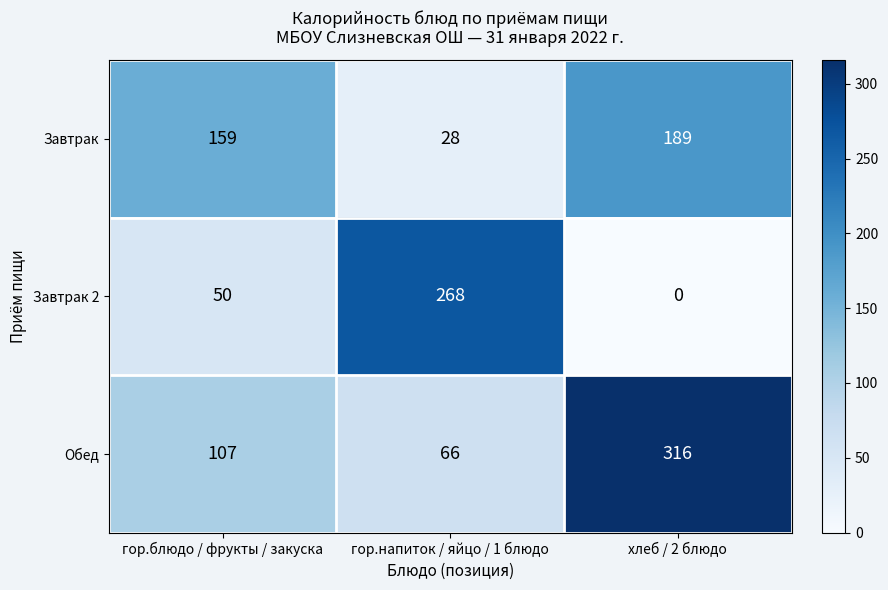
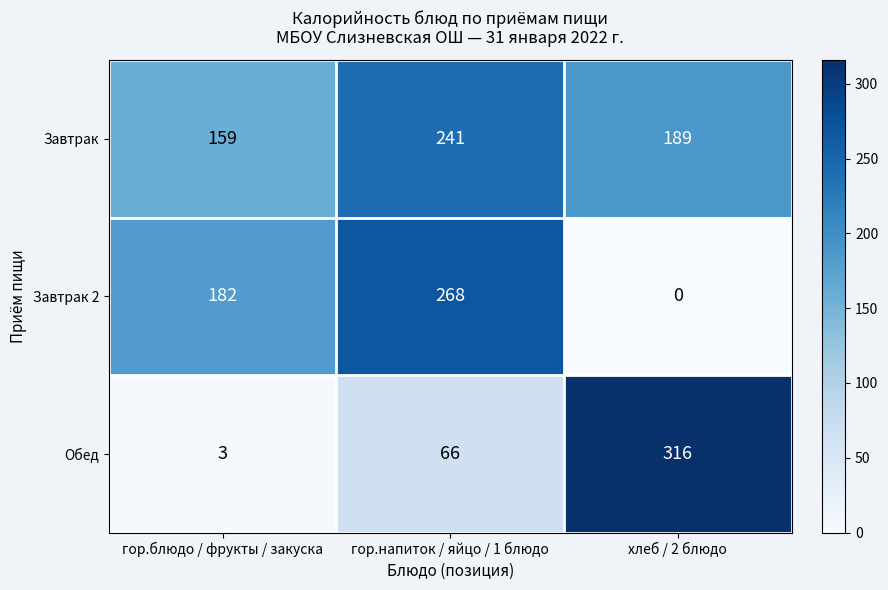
  {
    "Завтрак": {
      "гор.блюдо / фрукты / закуска": 159,
-     "гор.напиток / яйцо / 1 блюдо": 28,
+     "гор.напиток / яйцо / 1 блюдо": 241,
      "хлеб / 2 блюдо": 189
    },
    "Завтрак 2": {
-     "гор.блюдо / фрукты / закуска": 50,
+     "гор.блюдо / фрукты / закуска": 182,
      "гор.напиток / яйцо / 1 блюдо": 268,
      "хлеб / 2 блюдо": 0
    },
    "Обед": {
-     "гор.блюдо / фрукты / закуска": 107,
+     "гор.блюдо / фрукты / закуска": 3,
      "гор.напиток / яйцо / 1 блюдо": 66,
      "хлеб / 2 блюдо": 316
    }
  }
